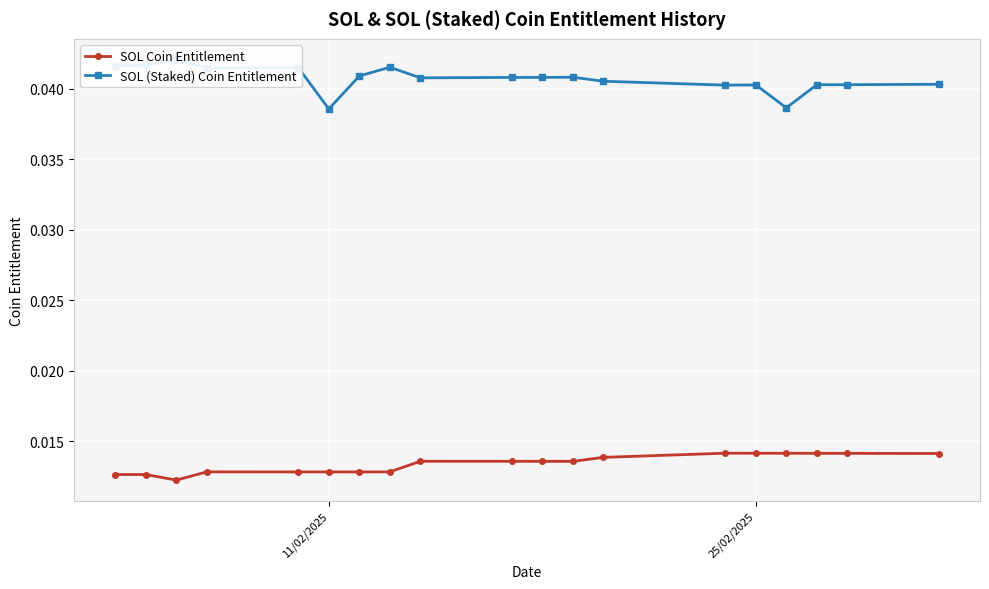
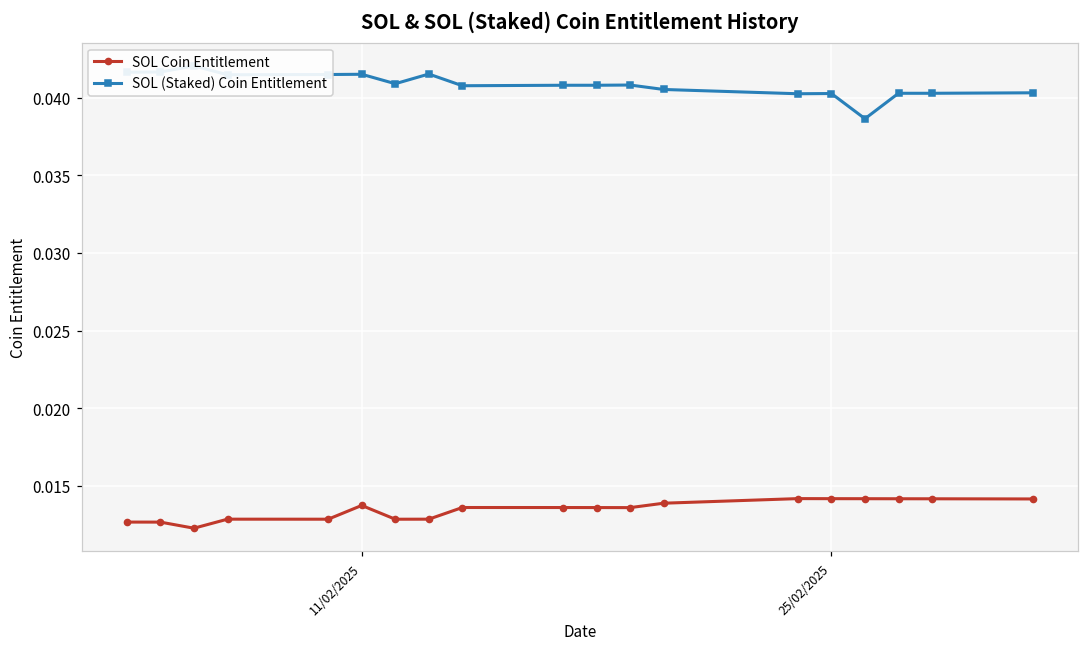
  {
    "SOL Coin Entitlement": {
-     "11/02/2025": 0.0128,
+     "11/02/2025": 0.0137,
      "25/02/2025": 0.0142
    },
    "SOL (Staked) Coin Entitlement": {
-     "11/02/2025": 0.0386,
+     "11/02/2025": 0.0415,
      "25/02/2025": 0.0403
    }
  }
